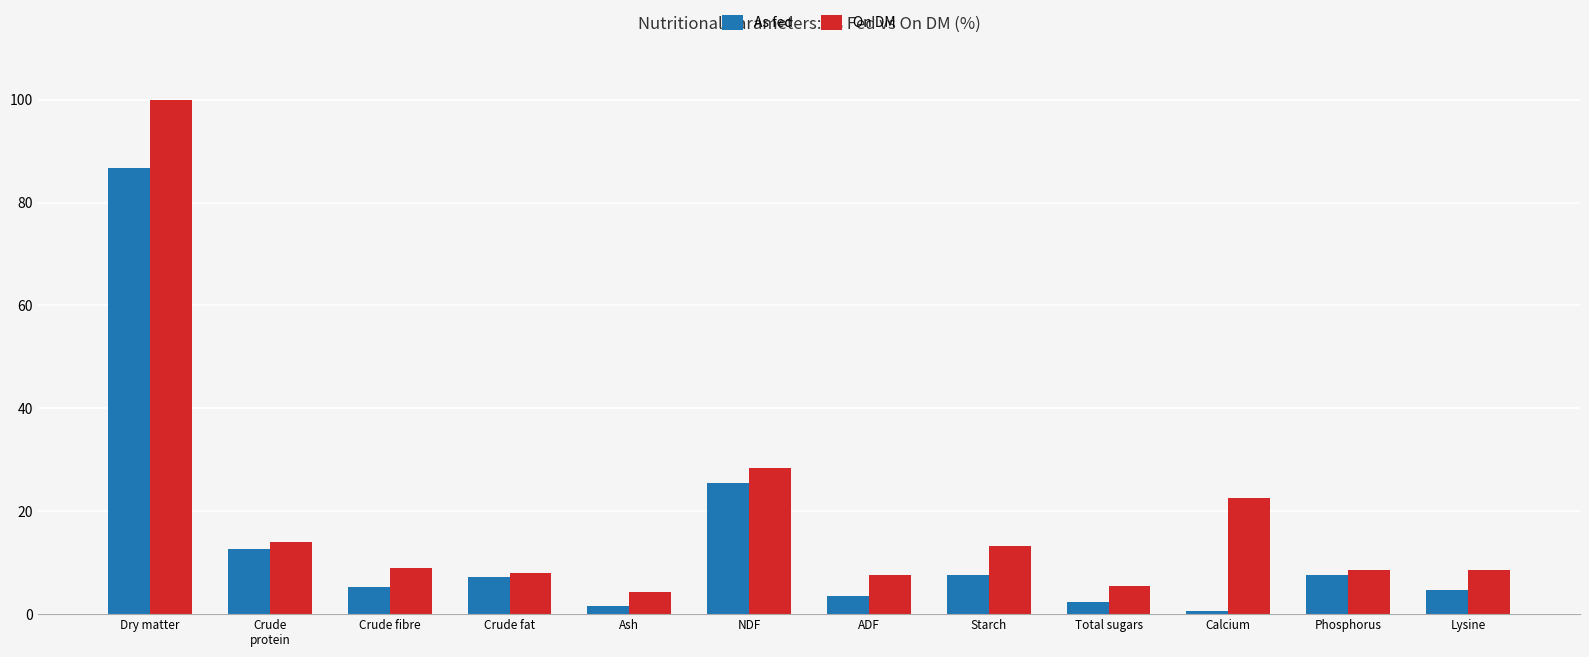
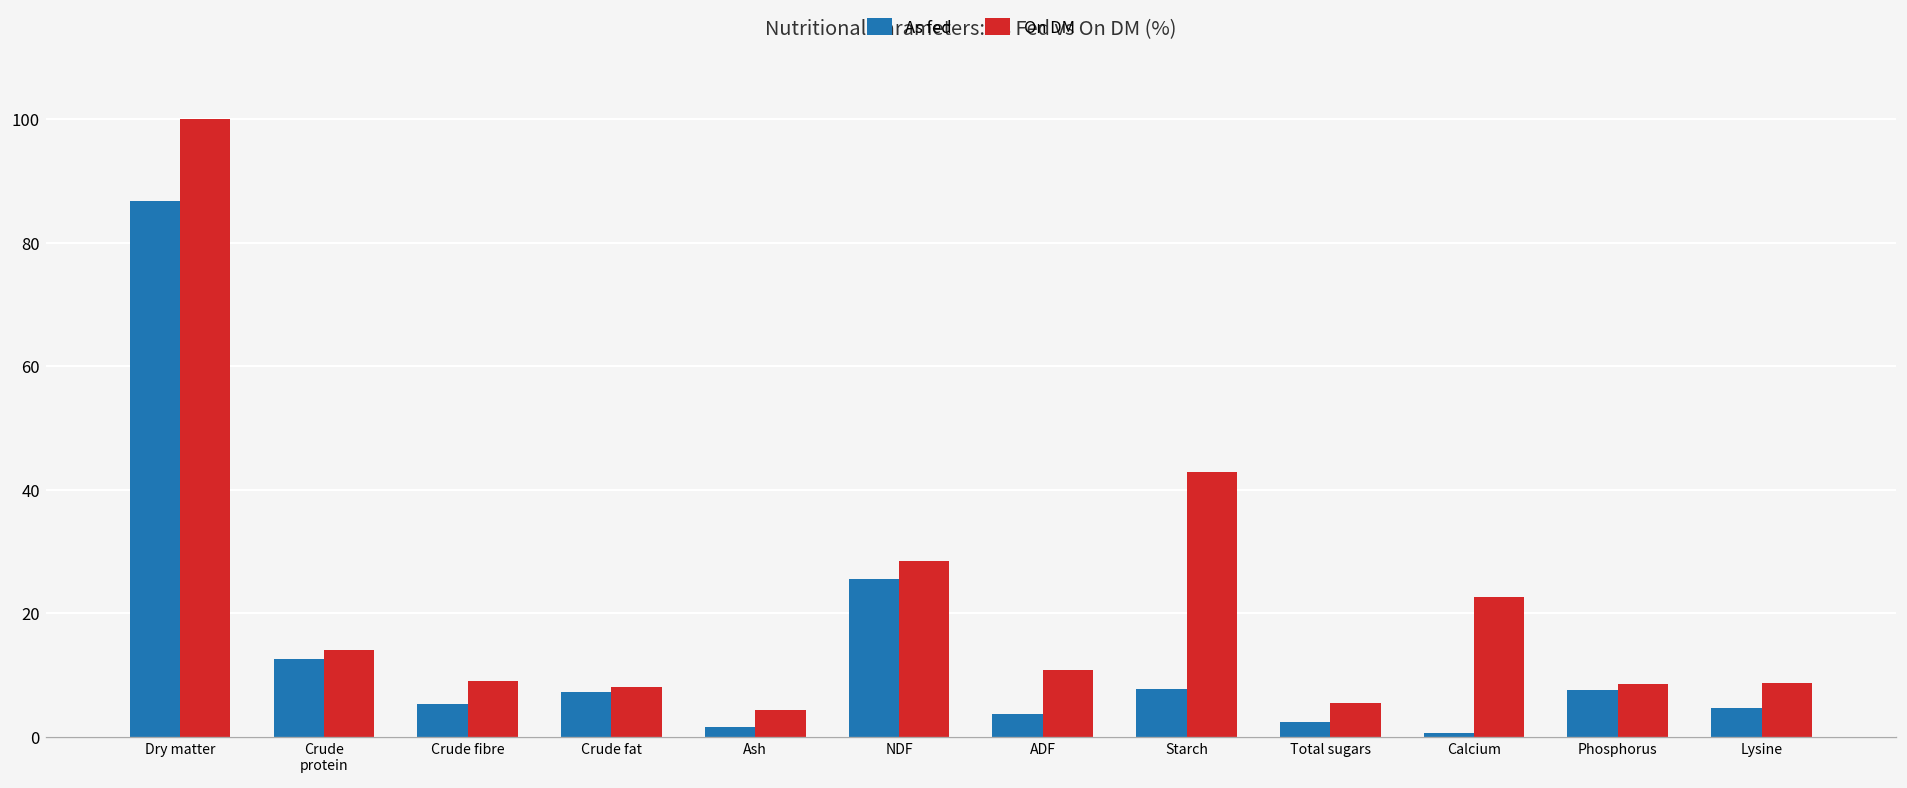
  {
    "As fed": {
      "Dry matter": 87,
      "Crude protein": 13,
      "Crude fibre": 5,
      "Crude fat": 7,
      "Ash": 2,
      "NDF": 26,
      "ADF": 4,
      "Starch": 8,
      "Total sugars": 2,
      "Calcium": 1,
      "Phosphorus": 8,
      "Lysine": 5
    },
    "On DM": {
      "Dry matter": 100,
      "Crude protein": 14,
      "Crude fibre": 9,
      "Crude fat": 8,
      "Ash": 4,
      "NDF": 29,
-     "ADF": 8,
-     "Starch": 13,
+     "ADF": 11,
+     "Starch": 43,
      "Total sugars": 5,
      "Calcium": 23,
      "Phosphorus": 9,
      "Lysine": 9
    }
  }
